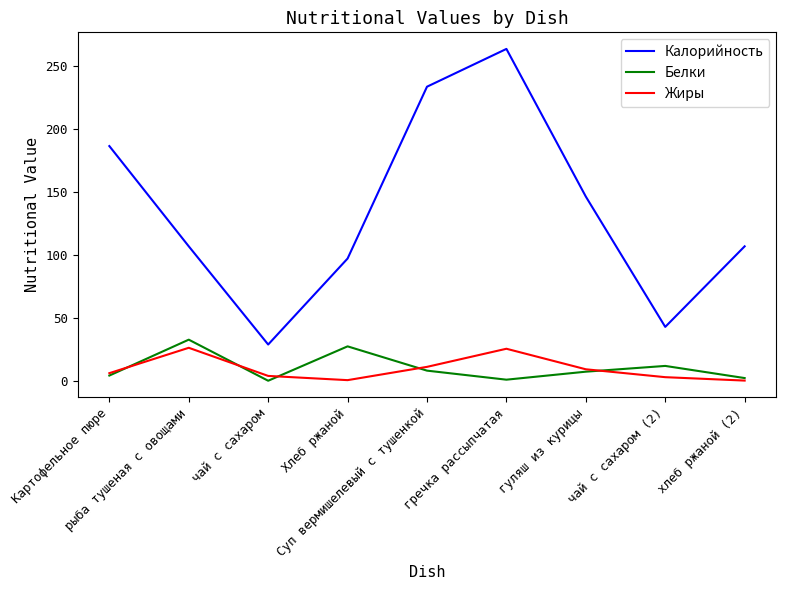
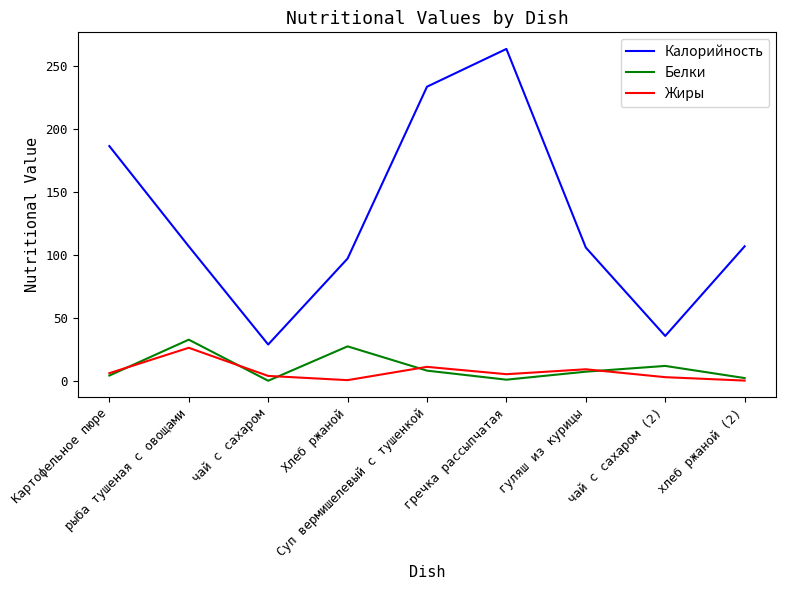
  {
    "Калорийность": {
      "Картофельное пюре": 187,
      "рыба тушеная с овощами": 107,
      "чай с сахаром": 29,
      "Хлеб ржаной": 97,
      "Суп вермишелевый с тушенкой": 234,
      "гречка рассыпчатая": 264,
-     "гуляш из курицы": 147,
-     "чай с сахаром (2)": 43,
+     "гуляш из курицы": 106,
+     "чай с сахаром (2)": 36,
      "хлеб ржаной (2)": 107
    },
    "Белки": {
      "рыба тушеная с овощами": 33,
      "чай с сахаром": 0,
      "Хлеб ржаной": 28,
      "Суп вермишелевый с тушенкой": 8,
      "гречка рассыпчатая": 1,
      "чай с сахаром (2)": 12
    },
    "Жиры": {
      "рыба тушеная с овощами": 26,
      "чай с сахаром": 4,
      "Хлеб ржаной": 1,
      "Суп вермишелевый с тушенкой": 11,
-     "гречка рассыпчатая": 26,
+     "гречка рассыпчатая": 5,
      "чай с сахаром (2)": 3
    }
  }
